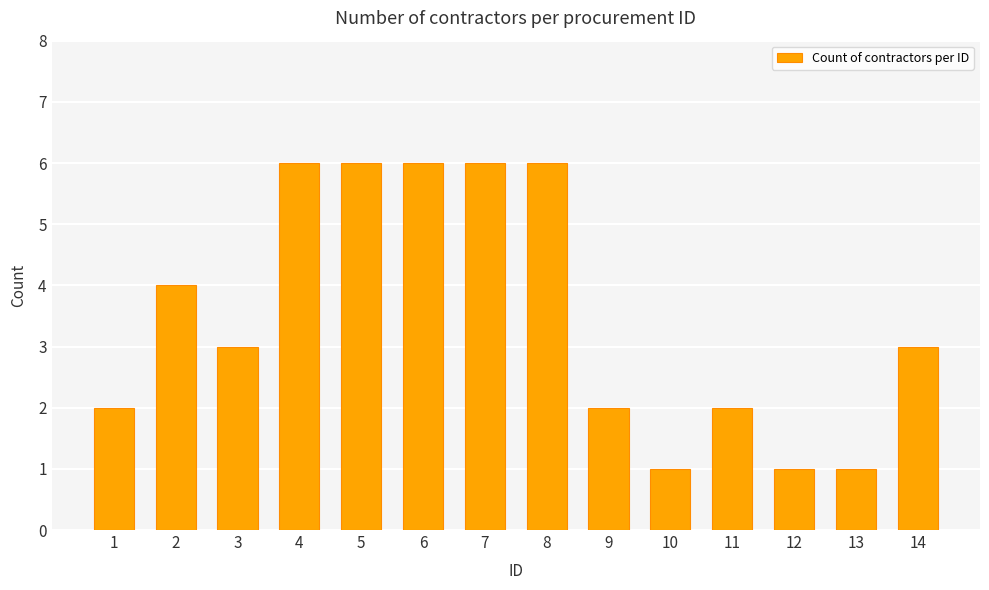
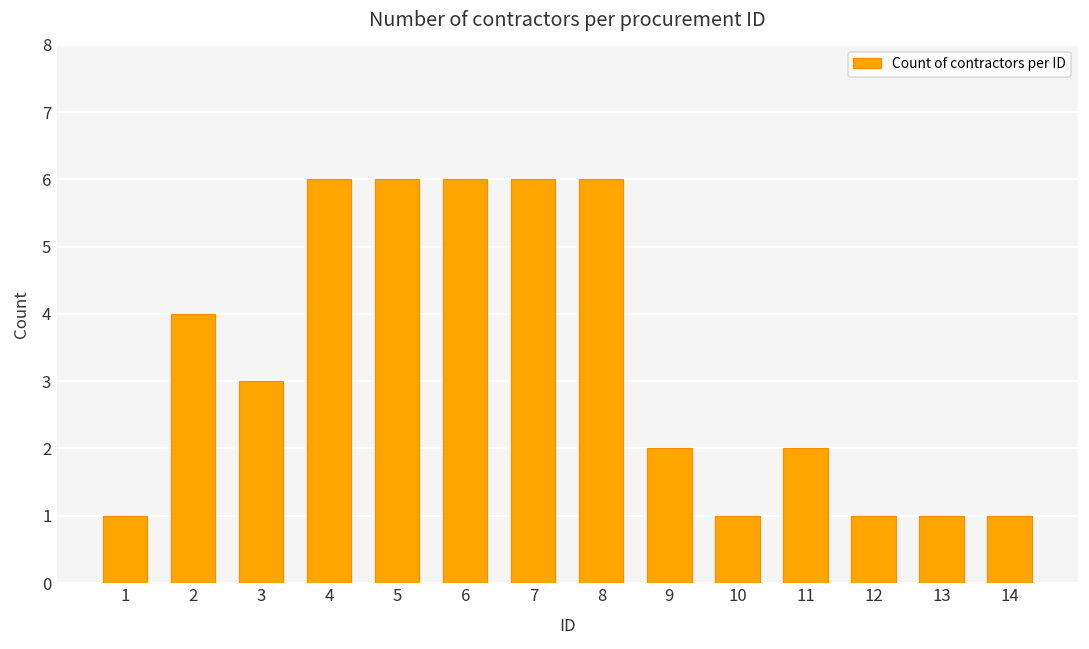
  {
-   "1": 2,
+   "1": 1,
    "2": 4,
    "3": 3,
    "4": 6,
    "5": 6,
    "6": 6,
    "7": 6,
    "8": 6,
    "9": 2,
    "10": 1,
    "11": 2,
    "12": 1,
    "13": 1,
-   "14": 3
+   "14": 1
  }
